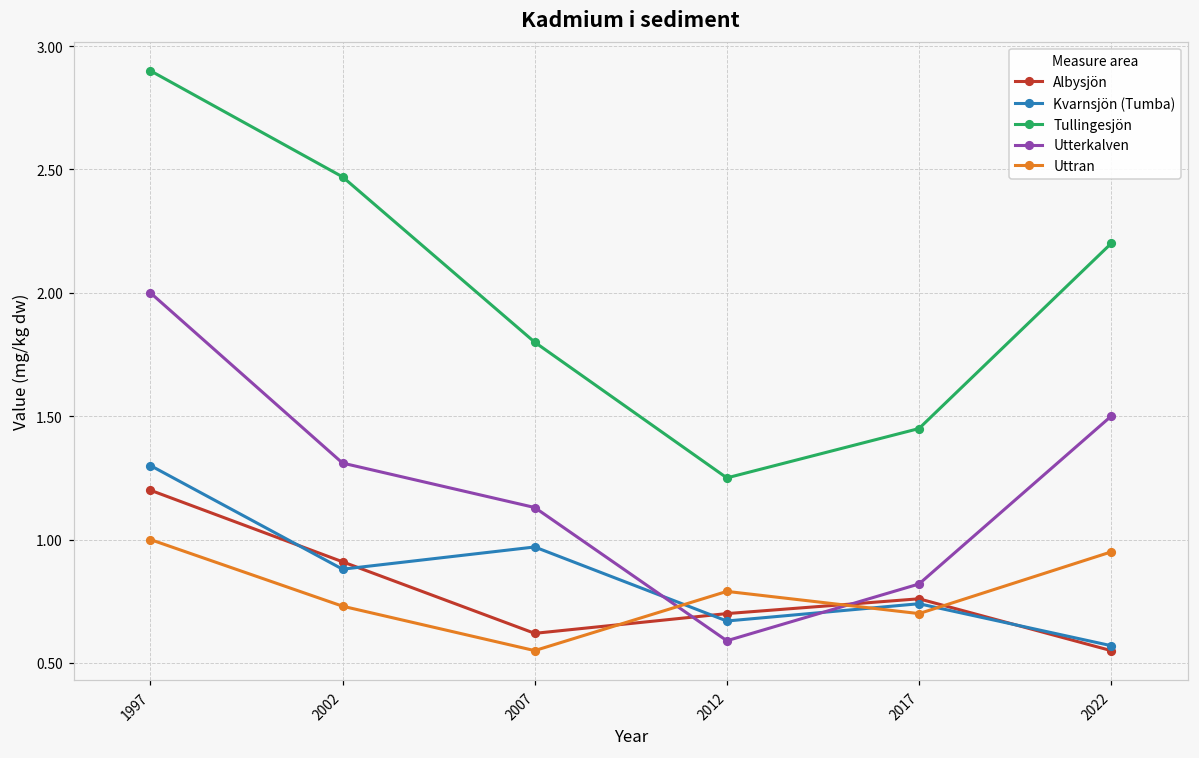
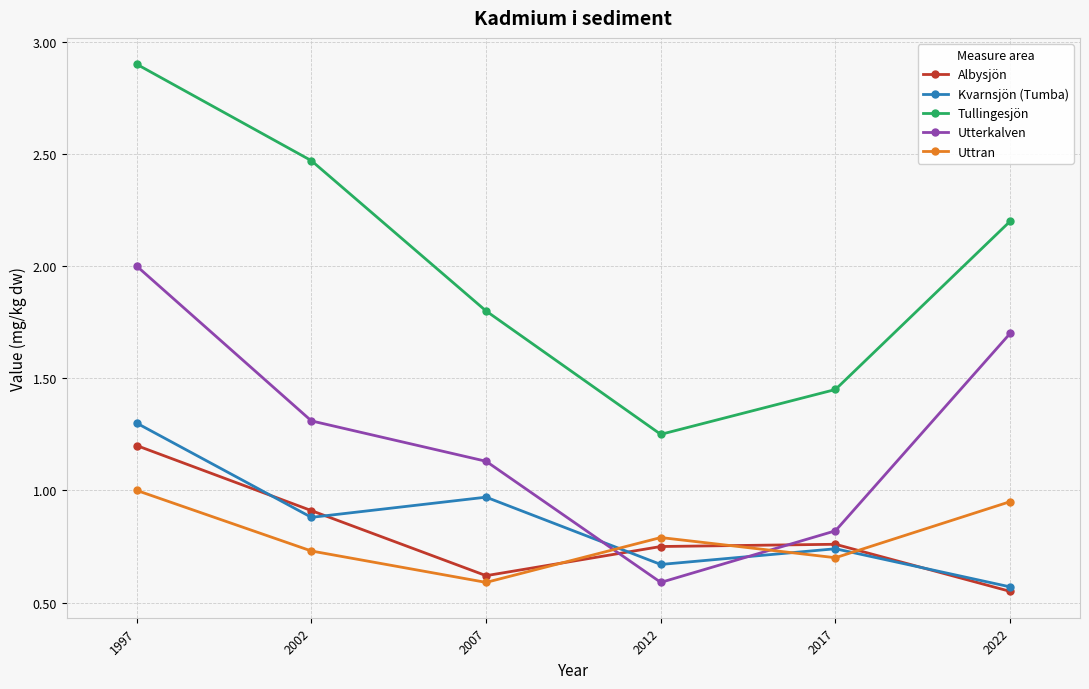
  {
    "Albysjön": {
      "1997": 1.20,
      "2002": 0.91,
      "2007": 0.62,
-     "2012": 0.70,
+     "2012": 0.75,
      "2017": 0.76,
      "2022": 0.55
    },
    "Kvarnsjön (Tumba)": {
      "1997": 1.30,
      "2002": 0.88,
      "2007": 0.97,
      "2012": 0.67,
      "2017": 0.74,
      "2022": 0.57
    },
    "Tullingesjön": {
      "1997": 2.90,
      "2002": 2.47,
      "2007": 1.80,
      "2012": 1.25,
      "2017": 1.45,
      "2022": 2.20
    },
    "Utterkalven": {
      "1997": 2.0,
      "2002": 1.3,
      "2007": 1.13,
      "2012": 0.6,
      "2017": 0.82,
-     "2022": 1.5
+     "2022": 1.7
    },
    "Uttran": {
      "1997": 1.00,
      "2002": 0.73,
-     "2007": 0.55,
+     "2007": 0.59,
      "2012": 0.79,
      "2017": 0.70,
      "2022": 0.95
    }
  }
